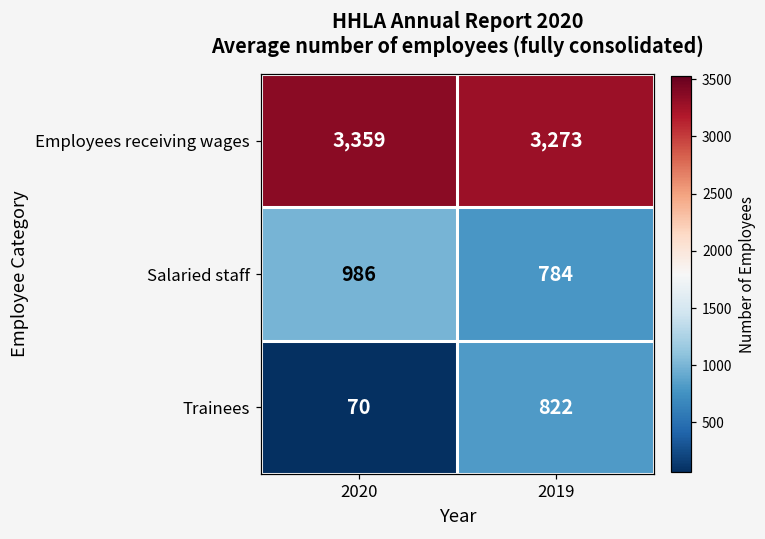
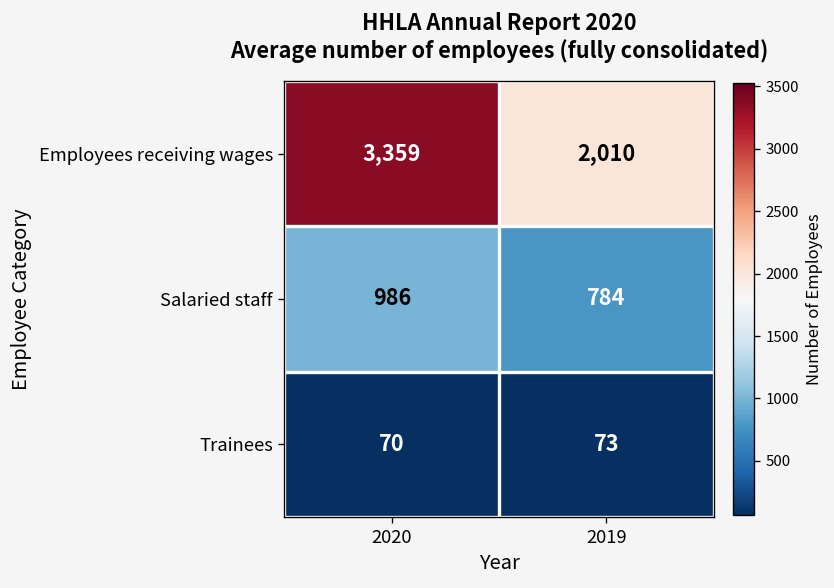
  {
    "Employees receiving wages": {
      "2020": "3,359",
-     "2019": "3,273"
+     "2019": "2,010"
    },
    "Salaried staff": {
      "2020": "986",
      "2019": "784"
    },
    "Trainees": {
      "2020": "70",
-     "2019": "822"
+     "2019": "73"
    }
  }
